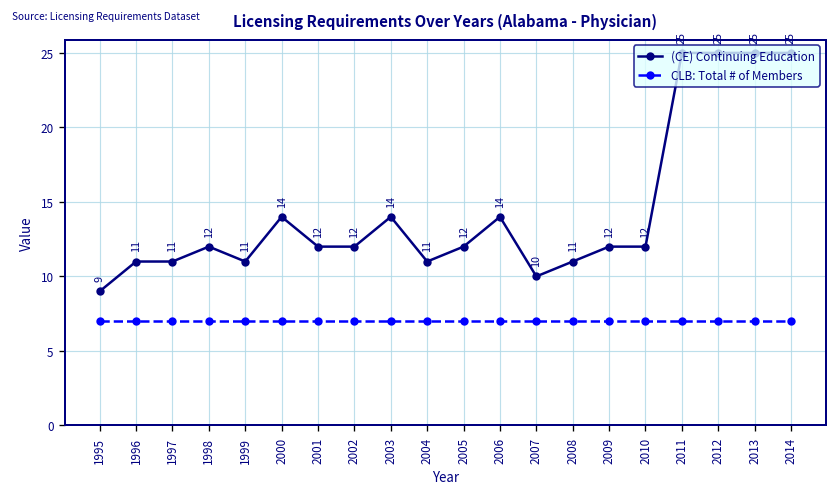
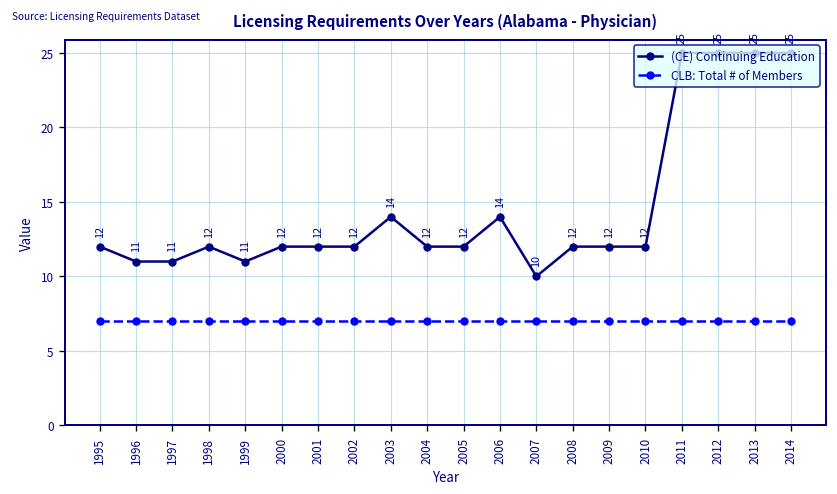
  {
    "(CE) Continuing Education": {
-     "1995": 9,
+     "1995": 12,
      "1996": 11,
      "1997": 11,
      "1998": 12,
      "1999": 11,
-     "2000": 14,
+     "2000": 12,
      "2001": 12,
      "2002": 12,
      "2003": 14,
-     "2004": 11,
+     "2004": 12,
      "2005": 12,
      "2006": 14,
      "2007": 10,
-     "2008": 11,
+     "2008": 12,
      "2009": 12,
      "2010": 12
    },
    "CLB: Total # of Members": {
      "1995": 7.0,
      "1996": 7.0,
      "1997": 7.0,
      "1998": 7.0,
      "1999": 7.0,
      "2000": 7.0,
      "2001": 7.0,
      "2002": 7.0,
      "2003": 7.0,
      "2004": 7.0,
      "2005": 7.0,
      "2006": 7.0,
      "2007": 7.0,
      "2008": 7.0,
      "2009": 7.0,
      "2010": 7.0,
      "2011": 7.0,
      "2012": 7.0,
      "2013": 7.0,
      "2014": 7.0
    }
  }
